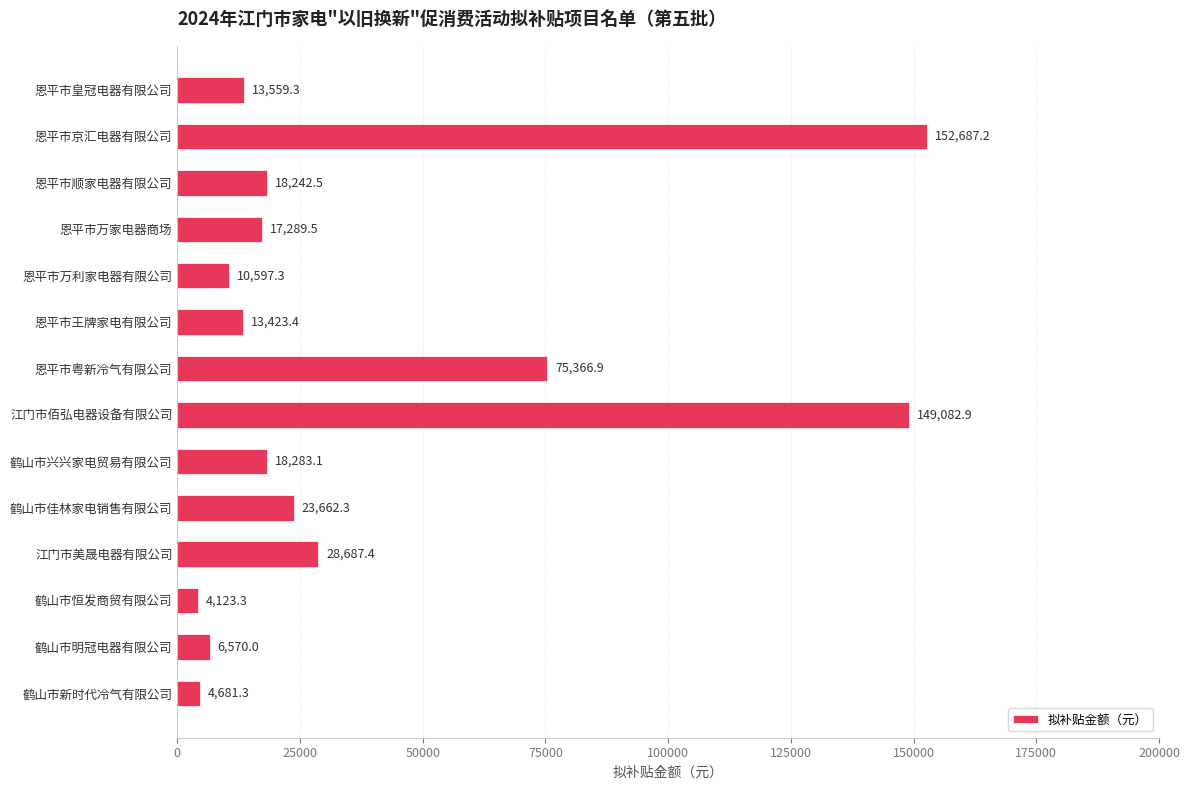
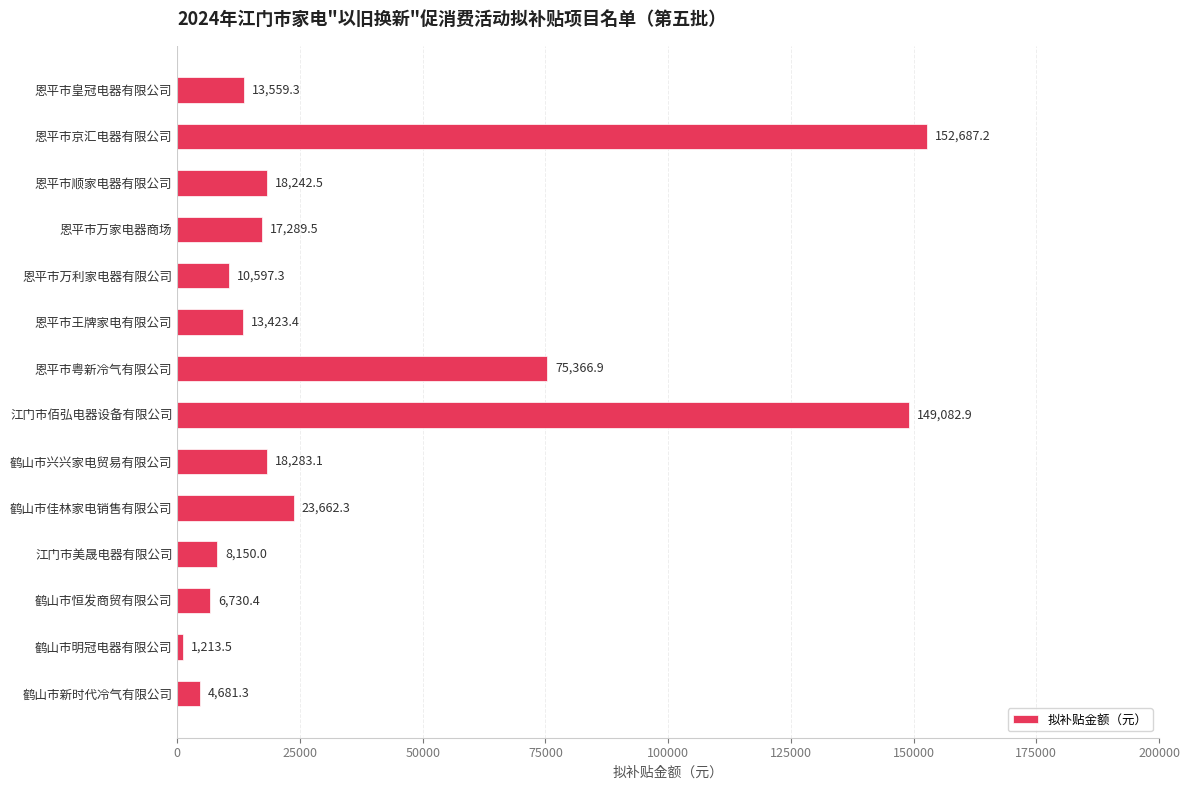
  {
    "恩平市皇冠电器有限公司": "13,559.3",
    "恩平市京汇电器有限公司": "152,687.2",
    "恩平市顺家电器有限公司": "18,242.5",
    "恩平市万家电器商场": "17,289.5",
    "恩平市万利家电器有限公司": "10,597.3",
    "恩平市王牌家电有限公司": "13,423.4",
    "恩平市粤新冷气有限公司": "75,366.9",
    "江门市佰弘电器设备有限公司": "149,082.9",
    "鹤山市兴兴家电贸易有限公司": "18,283.1",
    "鹤山市佳林家电销售有限公司": "23,662.3",
-   "江门市美晟电器有限公司": "28,687.4",
-   "鹤山市恒发商贸有限公司": "4,123.3",
-   "鹤山市明冠电器有限公司": "6,570.0",
+   "江门市美晟电器有限公司": "8,150.0",
+   "鹤山市恒发商贸有限公司": "6,730.4",
+   "鹤山市明冠电器有限公司": "1,213.5",
    "鹤山市新时代冷气有限公司": "4,681.3"
  }
